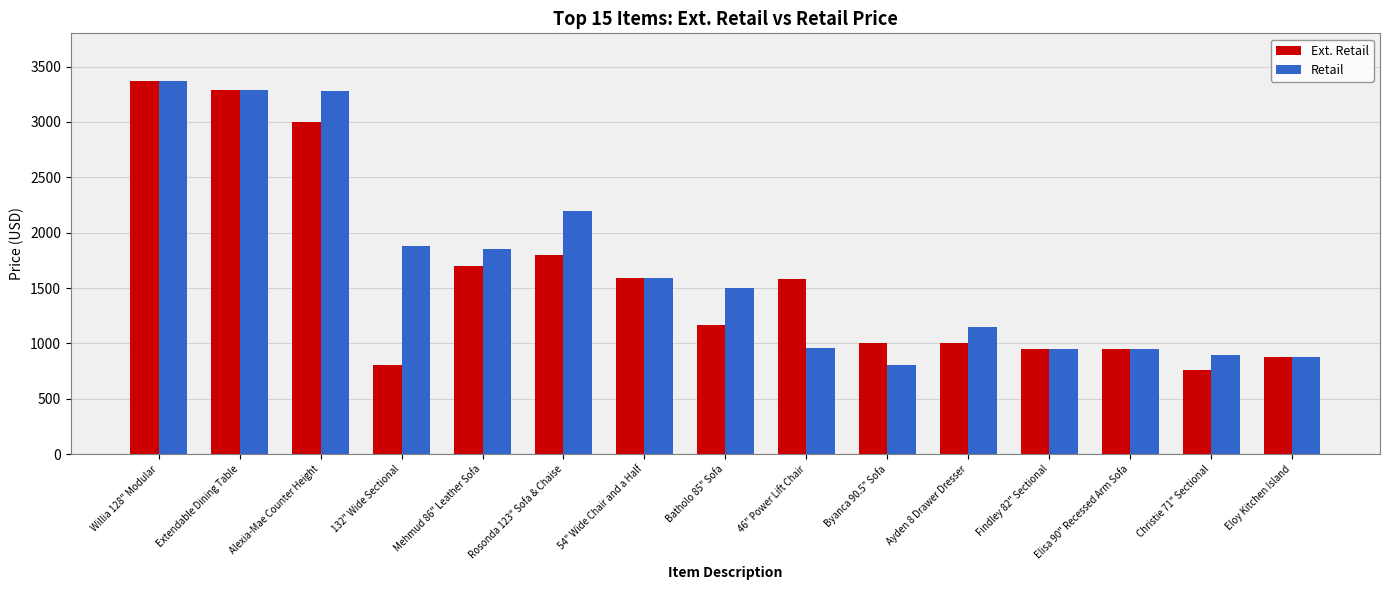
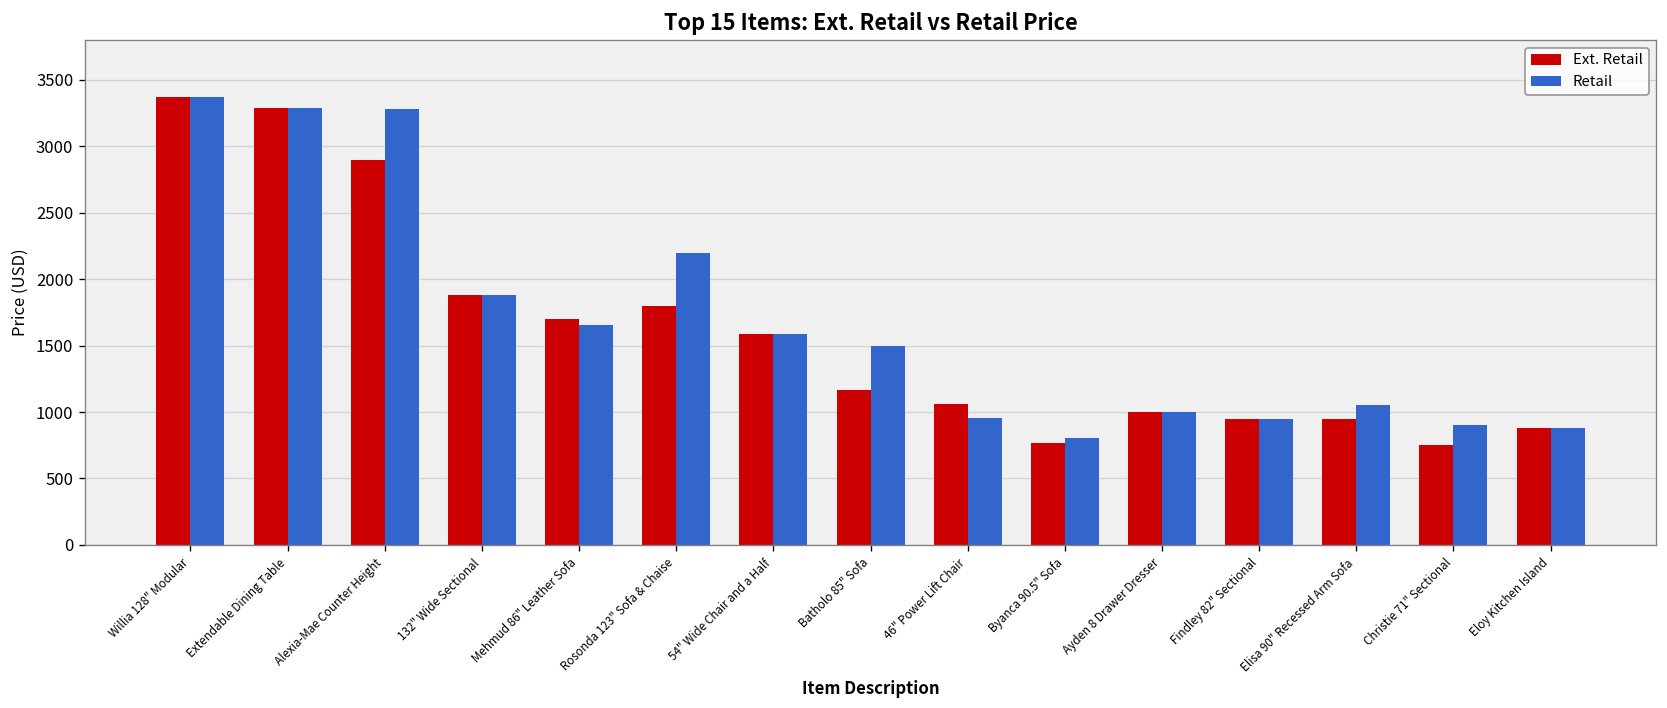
  {
    "Ext. Retail": {
      "Willia 128\" Modular": 3370,
      "Extendable Dining Table": 3290,
-     "Alexia-Mae Counter Height": 3000,
-     "132\" Wide Sectional": 800,
+     "Alexia-Mae Counter Height": 2900,
+     "132\" Wide Sectional": 1880,
      "Mehmud 86\" Leather Sofa": 1700,
      "Rosonda 123\" Sofa & Chaise": 1800,
      "54\" Wide Chair and a Half": 1590,
      "Batholo 85\" Sofa": 1170,
-     "46\" Power Lift Chair": 1580,
-     "Byanca 90.5\" Sofa": 1000,
+     "46\" Power Lift Chair": 1060,
+     "Byanca 90.5\" Sofa": 760,
      "Ayden 8 Drawer Dresser": 1000,
      "Findley 82\" Sectional": 950,
      "Elisa 90\" Recessed Arm Sofa": 950,
      "Christie 71\" Sectional": 760,
      "Eloy Kitchen Island": 880
    },
    "Retail": {
      "Willia 128\" Modular": 3370,
      "Extendable Dining Table": 3290,
      "Alexia-Mae Counter Height": 3280,
      "132\" Wide Sectional": 1880,
-     "Mehmud 86\" Leather Sofa": 1850,
+     "Mehmud 86\" Leather Sofa": 1660,
      "Rosonda 123\" Sofa & Chaise": 2200,
      "54\" Wide Chair and a Half": 1590,
      "Batholo 85\" Sofa": 1500,
      "46\" Power Lift Chair": 960,
      "Byanca 90.5\" Sofa": 810,
-     "Ayden 8 Drawer Dresser": 1150,
+     "Ayden 8 Drawer Dresser": 1000,
      "Findley 82\" Sectional": 950,
-     "Elisa 90\" Recessed Arm Sofa": 950,
+     "Elisa 90\" Recessed Arm Sofa": 1060,
      "Christie 71\" Sectional": 900,
      "Eloy Kitchen Island": 880
    }
  }
